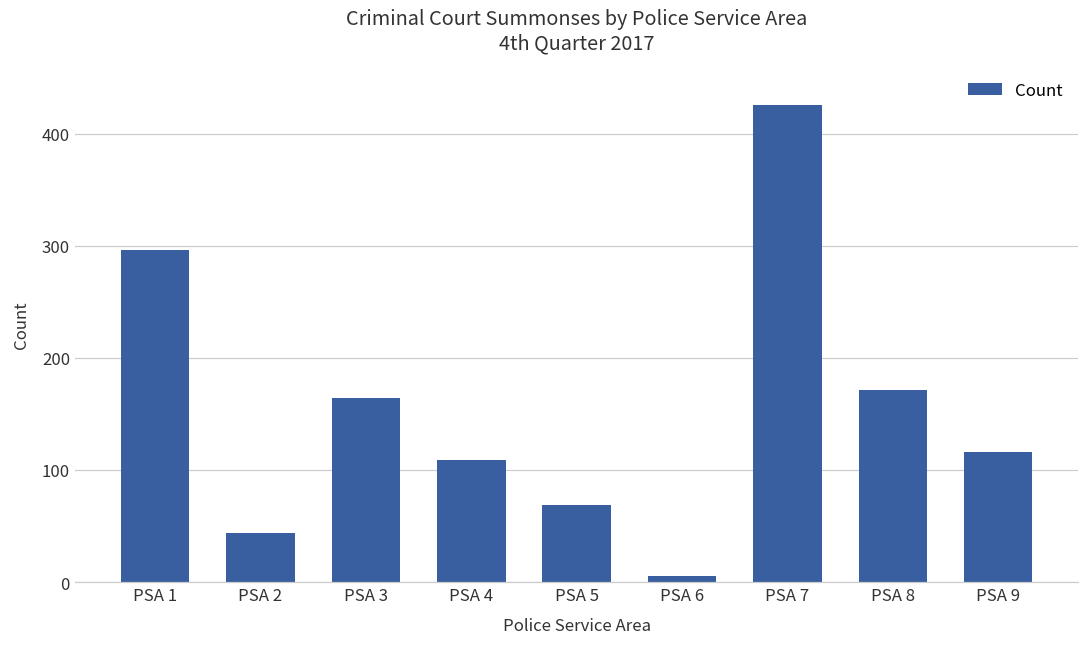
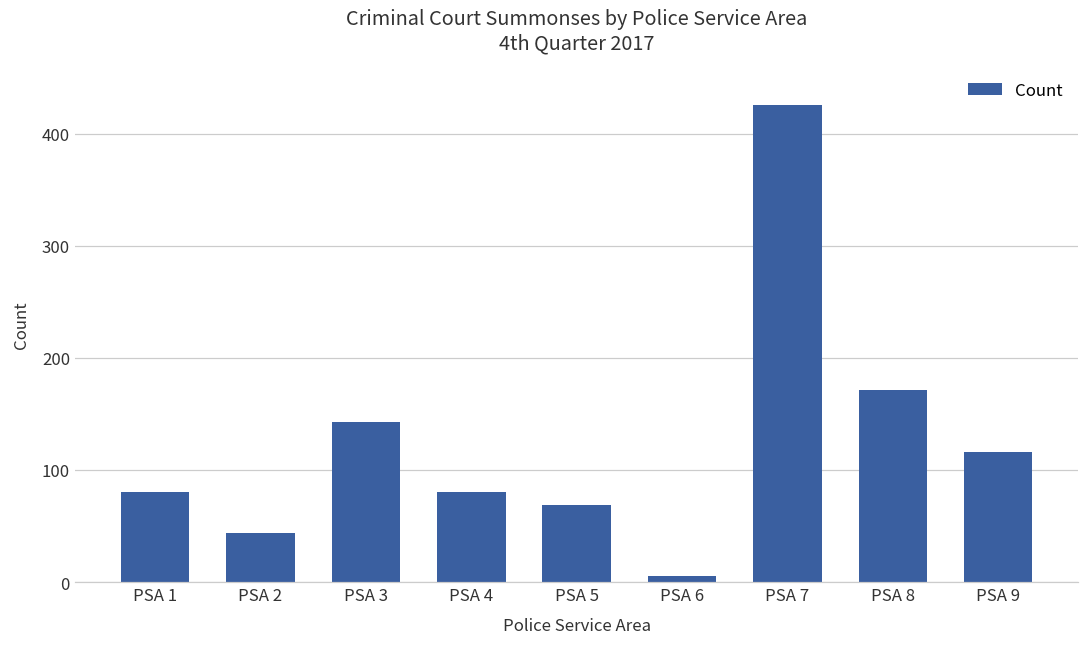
  {
-   "PSA 1": 296,
+   "PSA 1": 80,
    "PSA 2": 44,
-   "PSA 3": 164,
-   "PSA 4": 109,
+   "PSA 3": 143,
+   "PSA 4": 80,
    "PSA 5": 69,
    "PSA 6": 5,
    "PSA 7": 426,
    "PSA 8": 171,
    "PSA 9": 116
  }
